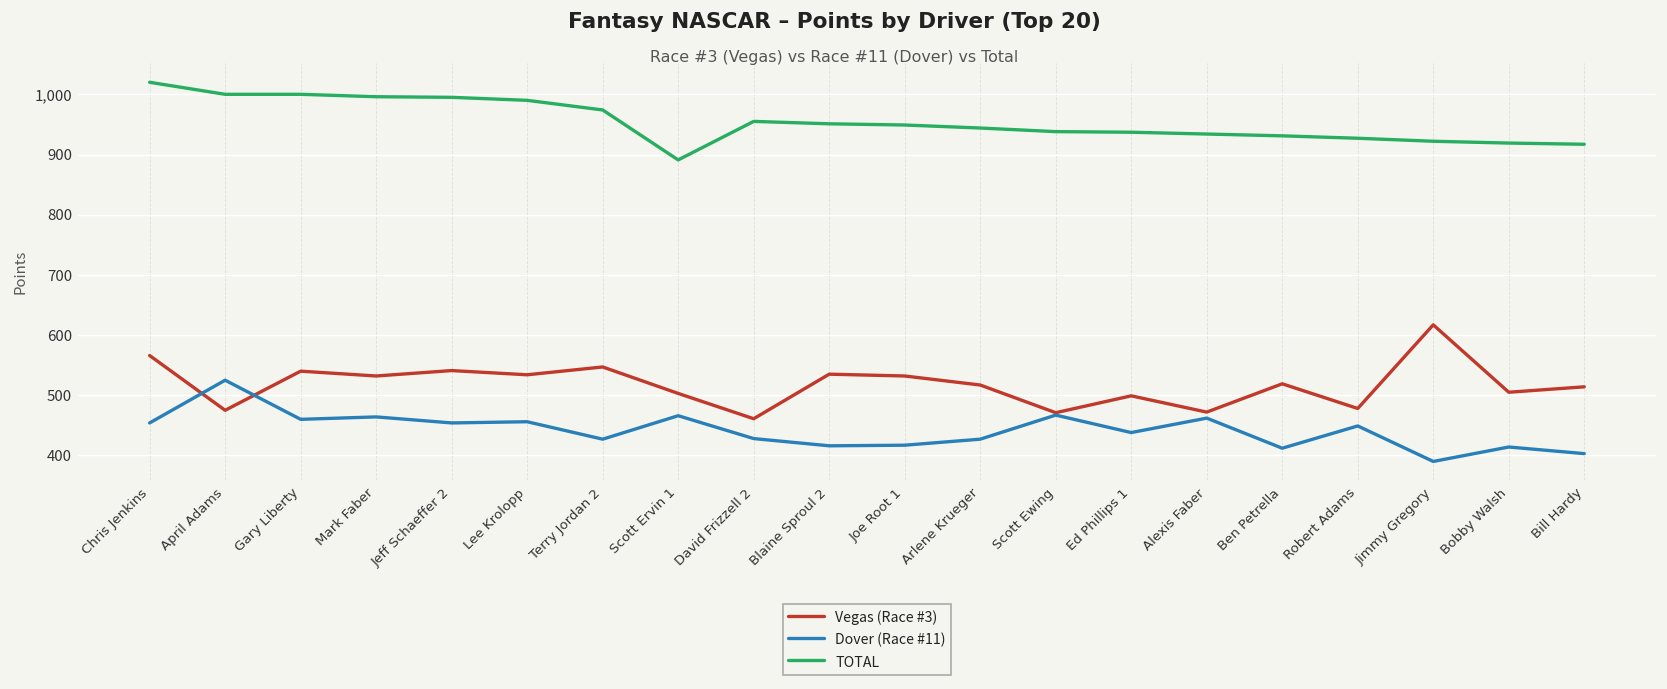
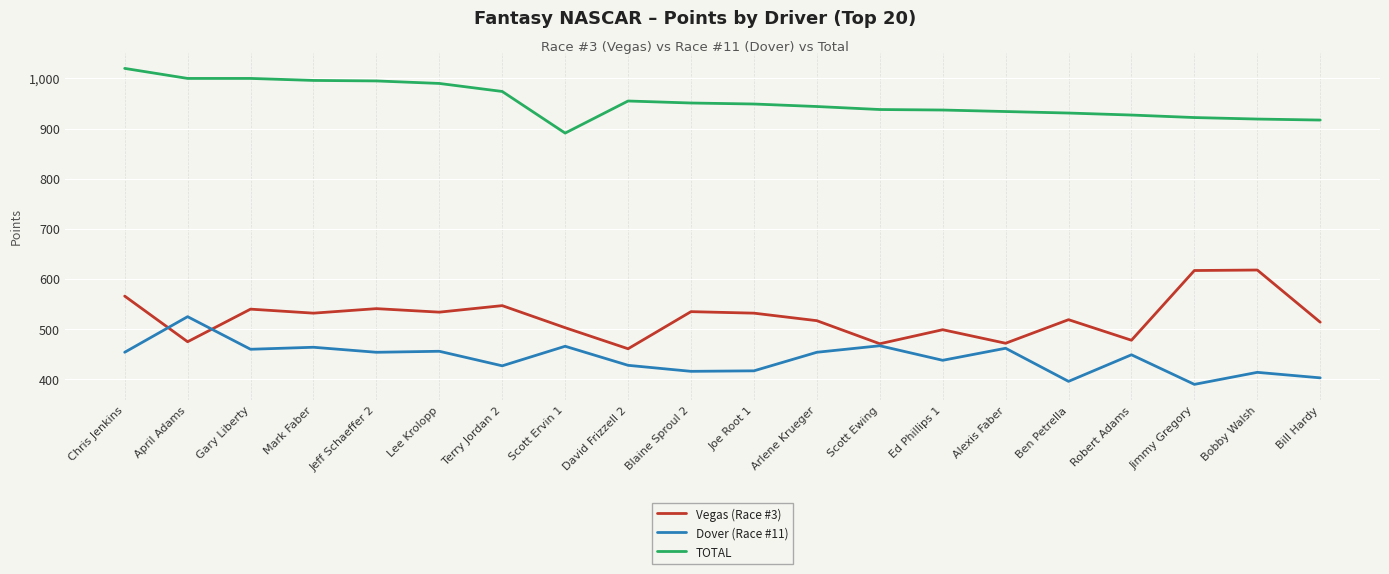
  {
    "Vegas (Race #3)": {
      "Chris Jenkins": "570",
      "April Adams": "480",
      "Gary Liberty": "540",
      "Mark Faber": "530",
      "Jeff Schaeffer 2": "540",
      "Lee Krolopp": "530",
      "Terry Jordan 2": "550",
      "Scott Ervin 1": "500",
      "David Frizzell 2": "460",
      "Blaine Sproul 2": "540",
      "Joe Root 1": "530",
      "Arlene Krueger": "520",
      "Ed Phillips 1": "500",
      "Alexis Faber": "470",
      "Ben Petrella": "520",
      "Robert Adams": "480",
      "Jimmy Gregory": "620",
-     "Bobby Walsh": "510",
+     "Bobby Walsh": "620",
      "Bill Hardy": "510"
    },
    "Dover (Race #11)": {
      "Chris Jenkins": "450",
      "April Adams": "530",
      "Gary Liberty": "460",
      "Mark Faber": "460",
      "Jeff Schaeffer 2": "450",
      "Lee Krolopp": "460",
      "Terry Jordan 2": "430",
      "Scott Ervin 1": "470",
      "David Frizzell 2": "430",
      "Blaine Sproul 2": "420",
      "Joe Root 1": "420",
-     "Arlene Krueger": "430",
+     "Arlene Krueger": "450",
      "Ed Phillips 1": "440",
      "Alexis Faber": "460",
-     "Ben Petrella": "410",
+     "Ben Petrella": "400",
      "Robert Adams": "450",
      "Jimmy Gregory": "390",
      "Bobby Walsh": "410",
      "Bill Hardy": "400"
    },
    "TOTAL": {
      "Chris Jenkins": "1,020",
      "April Adams": "1,000",
      "Gary Liberty": "1,000",
      "Mark Faber": "1,000",
      "Jeff Schaeffer 2": "1,000",
      "Lee Krolopp": "990",
      "Terry Jordan 2": "970",
      "Scott Ervin 1": "890",
      "David Frizzell 2": "960",
      "Blaine Sproul 2": "950",
      "Joe Root 1": "950",
      "Arlene Krueger": "940",
      "Scott Ewing": "940",
      "Ed Phillips 1": "940",
      "Alexis Faber": "930",
      "Ben Petrella": "930",
      "Robert Adams": "930",
      "Jimmy Gregory": "920",
      "Bobby Walsh": "920",
      "Bill Hardy": "920"
    }
  }
